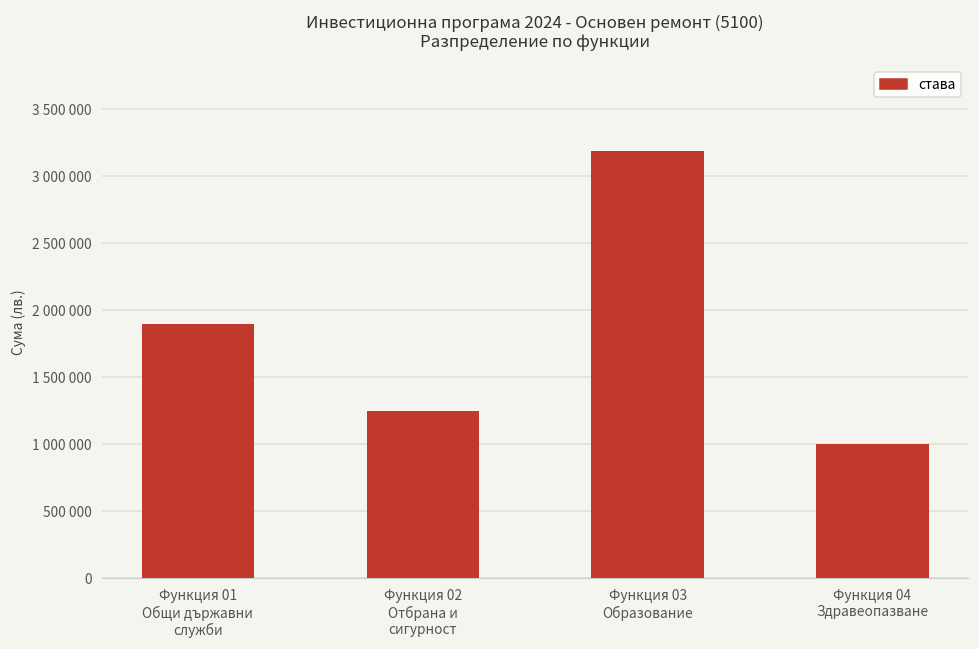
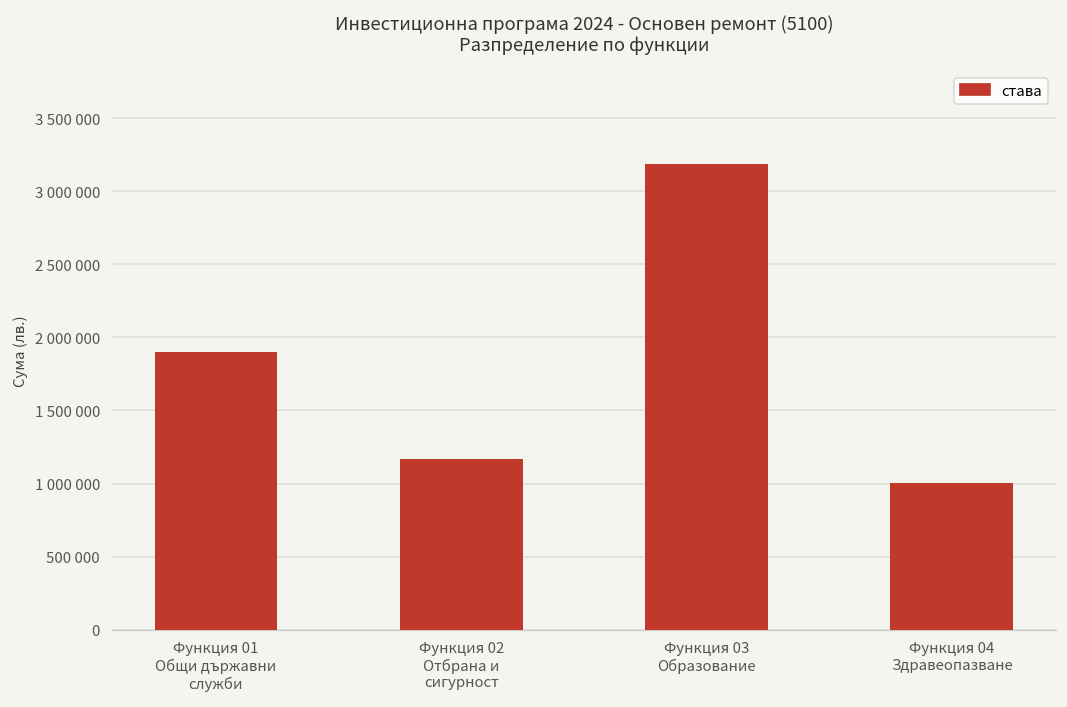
  {
    "Функция 01 Общи държавни служби": 1900000,
-   "Функция 02 Отбрана и сигурност": 1250000,
+   "Функция 02 Отбрана и сигурност": 1160000,
    "Функция 03 Образование": 3190000,
    "Функция 04 Здравеопазване": 1000000
  }
